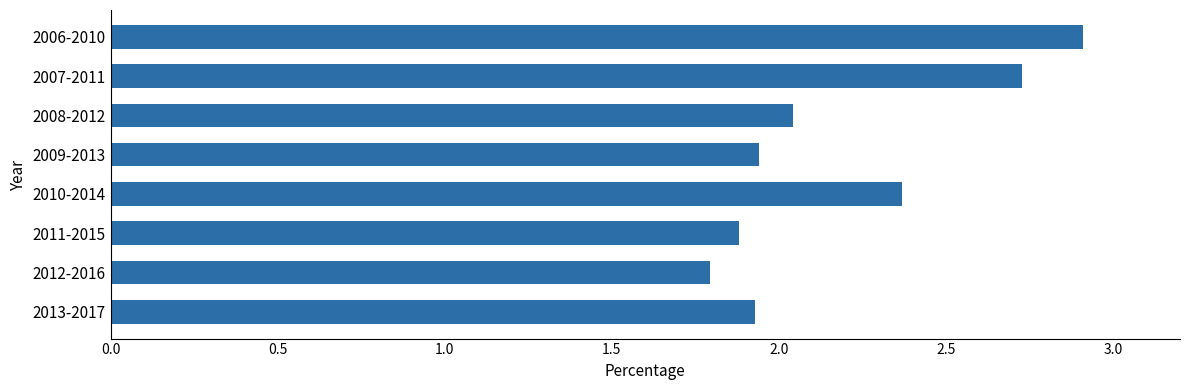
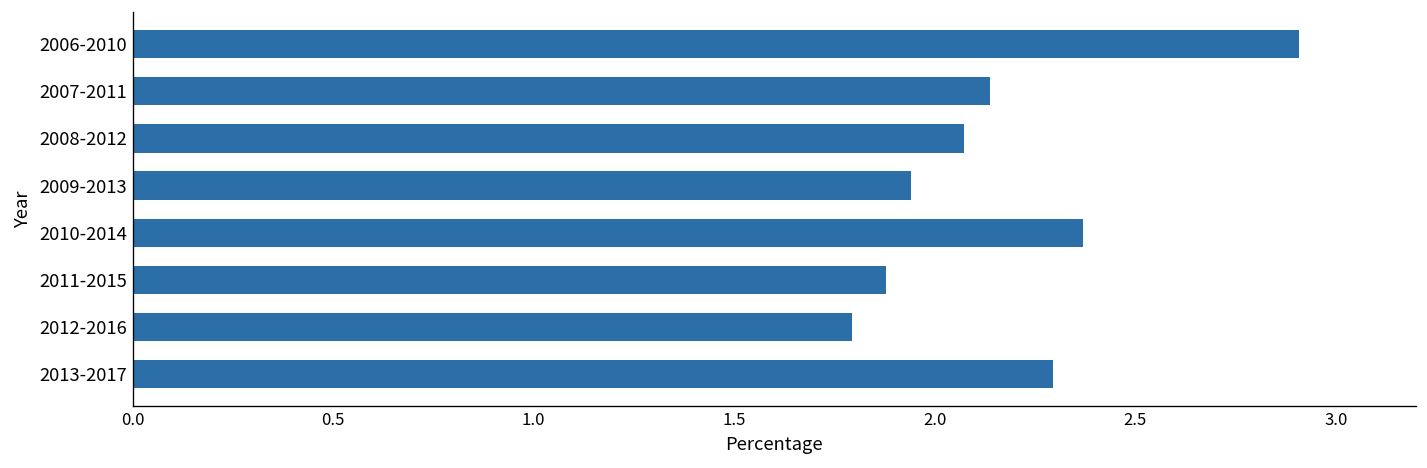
  {
    "2006-2010": 2.91,
-   "2007-2011": 2.73,
-   "2008-2012": 2.04,
+   "2007-2011": 2.14,
+   "2008-2012": 2.07,
    "2009-2013": 1.94,
    "2010-2014": 2.37,
    "2011-2015": 1.88,
    "2012-2016": 1.79,
-   "2013-2017": 1.93
+   "2013-2017": 2.30
  }
